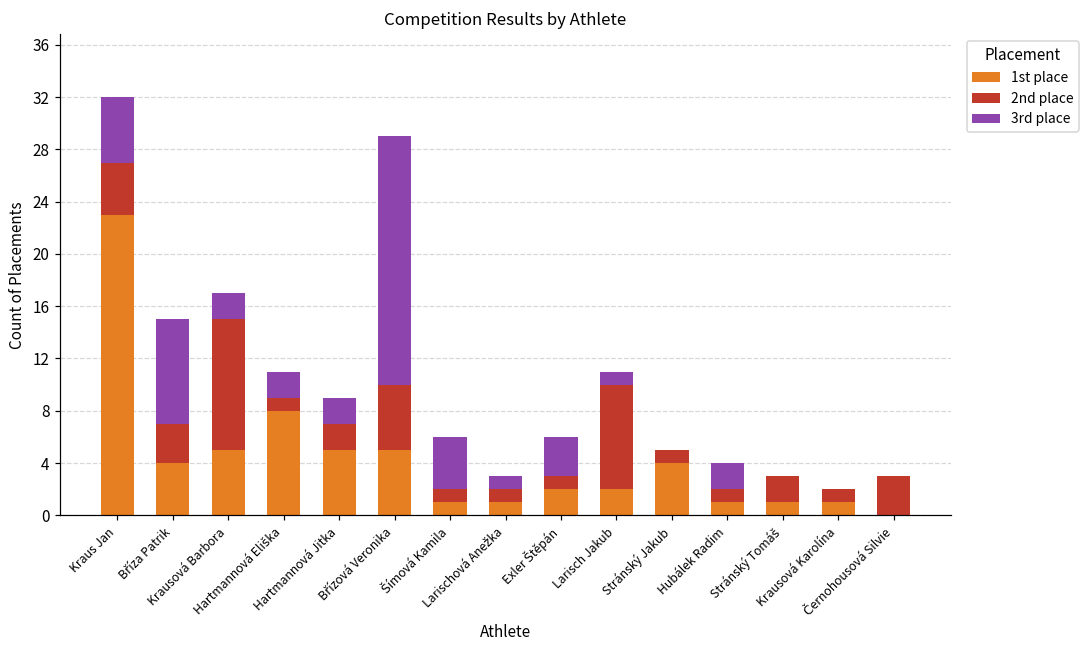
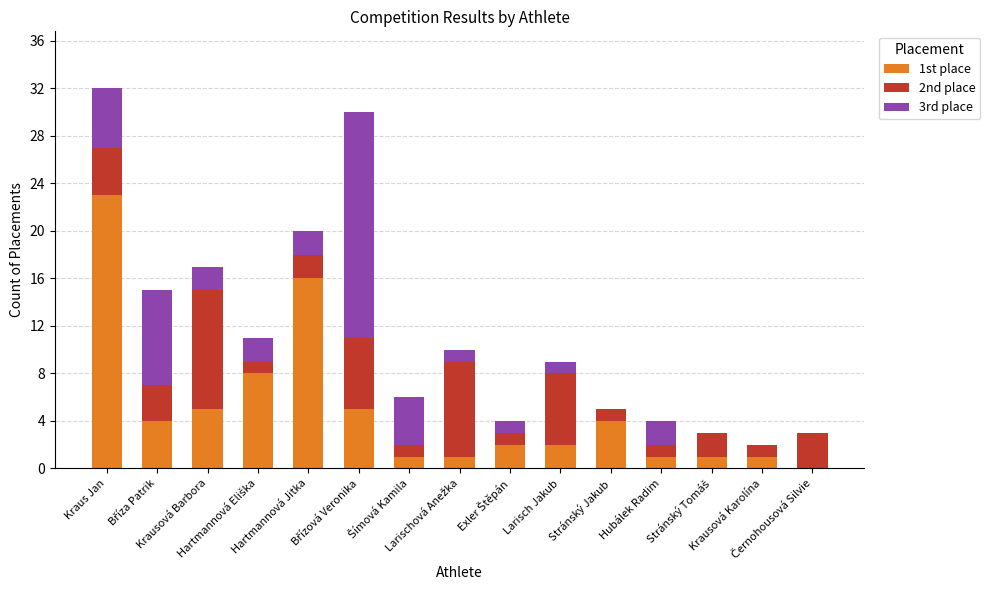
  {
    "1st place": {
      "Kraus Jan": 23,
      "Bříza Patrik": 4,
      "Krausová Barbora": 5,
      "Hartmannová Eliška": 8,
-     "Hartmannová Jitka": 5,
+     "Hartmannová Jitka": 16,
      "Břízová Veronika": 5,
      "Šímová Kamila": 1,
      "Larischová Anežka": 1,
      "Exler Štěpán": 2,
      "Larisch Jakub": 2,
      "Stránský Jakub": 4,
      "Hubálek Radim": 1,
      "Stránský Tomáš": 1,
      "Krausová Karolína": 1,
      "Černohousová Silvie": 0
    },
    "2nd place": {
      "Kraus Jan": 4,
      "Bříza Patrik": 3,
      "Krausová Barbora": 10,
      "Hartmannová Eliška": 1,
      "Hartmannová Jitka": 2,
-     "Břízová Veronika": 5,
+     "Břízová Veronika": 6,
      "Šímová Kamila": 1,
-     "Larischová Anežka": 1,
+     "Larischová Anežka": 8,
      "Exler Štěpán": 1,
-     "Larisch Jakub": 8,
+     "Larisch Jakub": 6,
      "Stránský Jakub": 1,
      "Hubálek Radim": 1,
      "Stránský Tomáš": 2,
      "Krausová Karolína": 1,
      "Černohousová Silvie": 3
    },
    "3rd place": {
      "Kraus Jan": 5,
      "Bříza Patrik": 8,
      "Krausová Barbora": 2,
      "Hartmannová Eliška": 2,
      "Hartmannová Jitka": 2,
      "Břízová Veronika": 19,
      "Šímová Kamila": 4,
      "Larischová Anežka": 1,
-     "Exler Štěpán": 3,
+     "Exler Štěpán": 1,
      "Larisch Jakub": 1,
      "Stránský Jakub": 0,
      "Hubálek Radim": 2,
      "Stránský Tomáš": 0,
      "Krausová Karolína": 0,
      "Černohousová Silvie": 0
    }
  }
